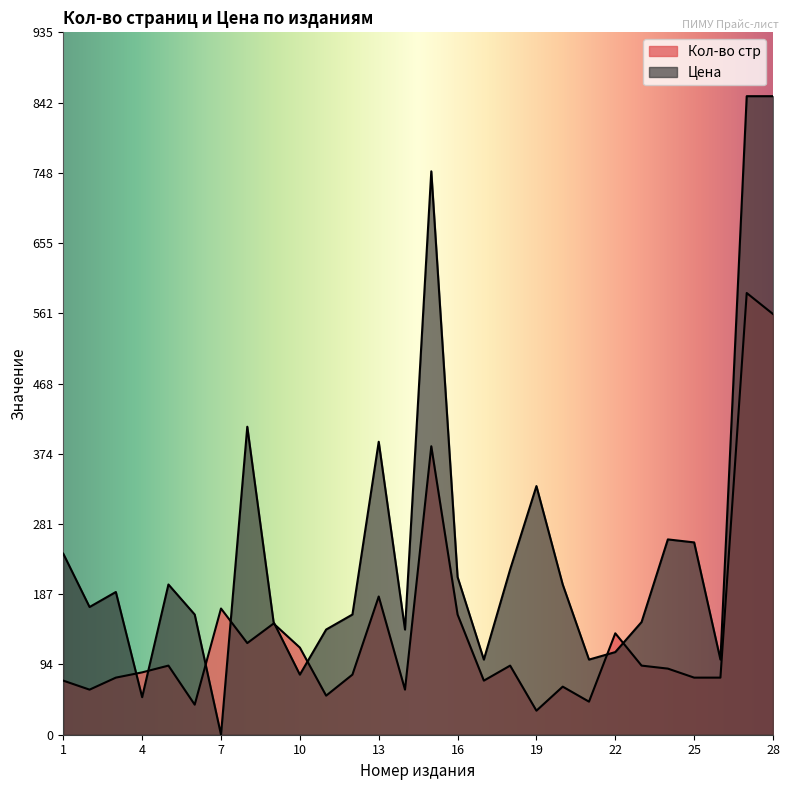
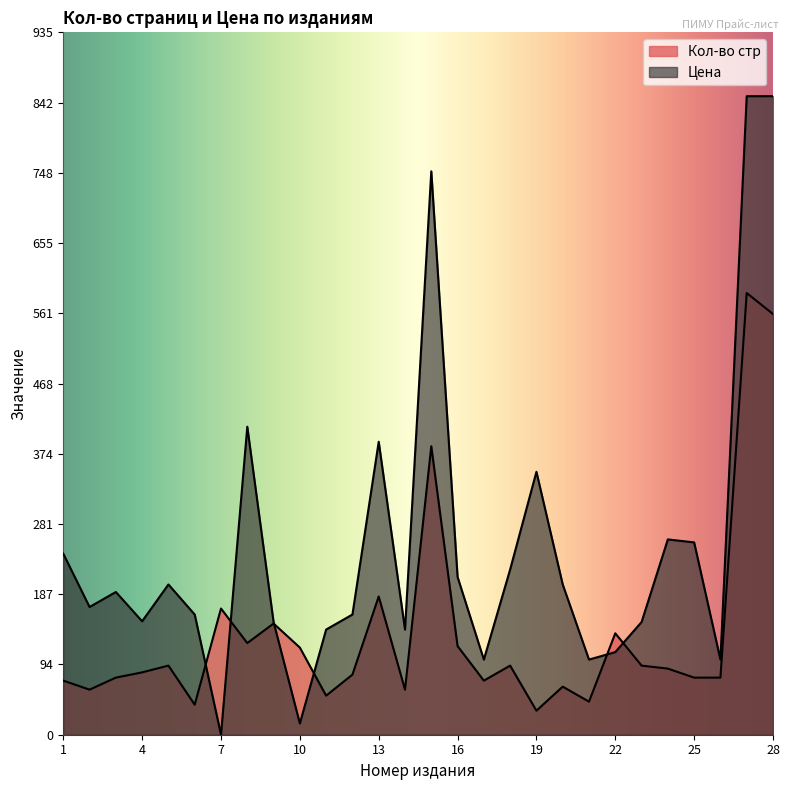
  {
    "Кол-во стр": {
      "1": 70,
      "4": 80,
      "7": 170,
      "10": 120,
      "13": 180,
-     "16": 160,
+     "16": 120,
      "19": 30,
      "22": 140,
      "25": 80,
      "28": 560
    },
    "Цена": {
      "1": 240,
-     "4": 50,
+     "4": 150,
      "7": 0,
-     "10": 80,
+     "10": 20,
      "13": 390,
      "16": 210,
-     "19": 330,
+     "19": 350,
      "22": 110,
      "25": 260,
      "28": 850
    }
  }
